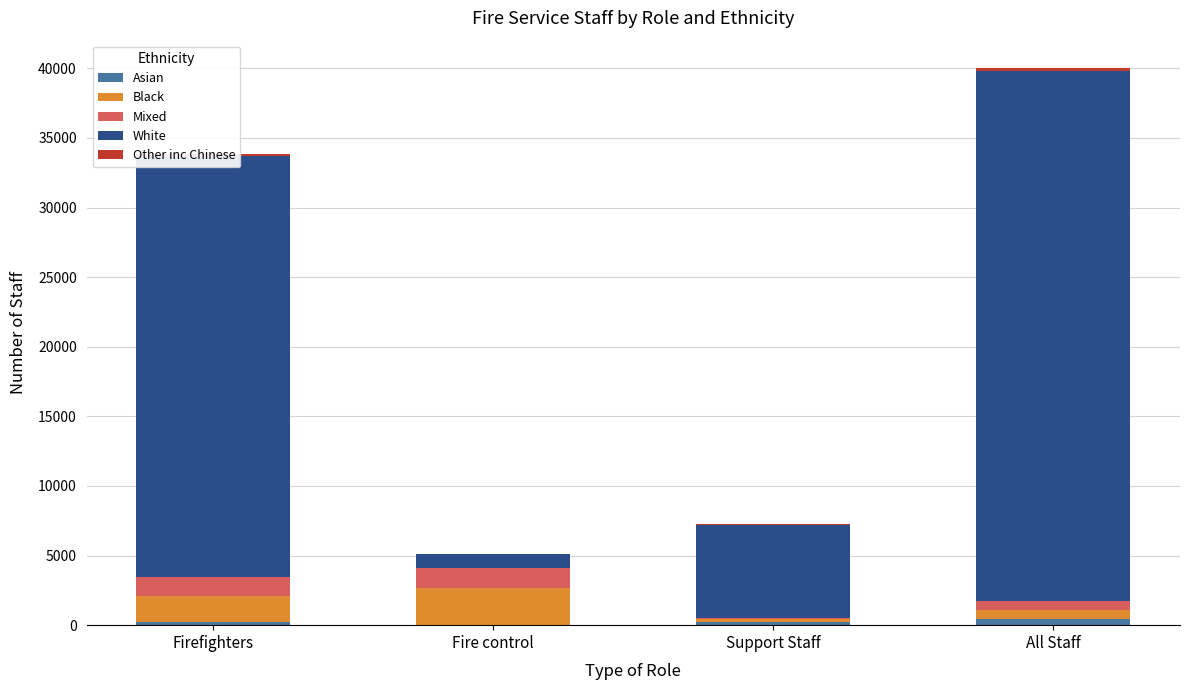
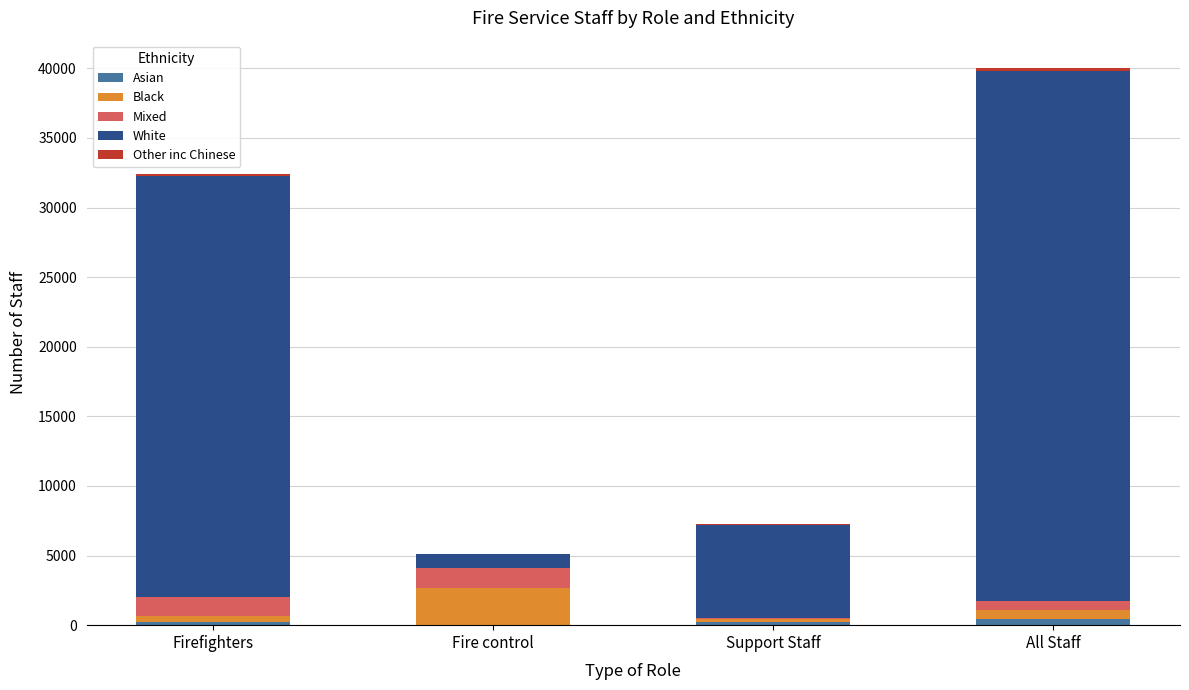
  {
    "Black": {
-     "Firefighters": 1900,
+     "Firefighters": 400,
      "Fire control": 2700,
      "Support Staff": 200,
      "All Staff": 700
    },
    "Mixed": {
      "Firefighters": 1400,
      "Fire control": 1400,
      "All Staff": 700
    },
    "Other inc Chinese": {
      "All Staff": 200
    }
  }
